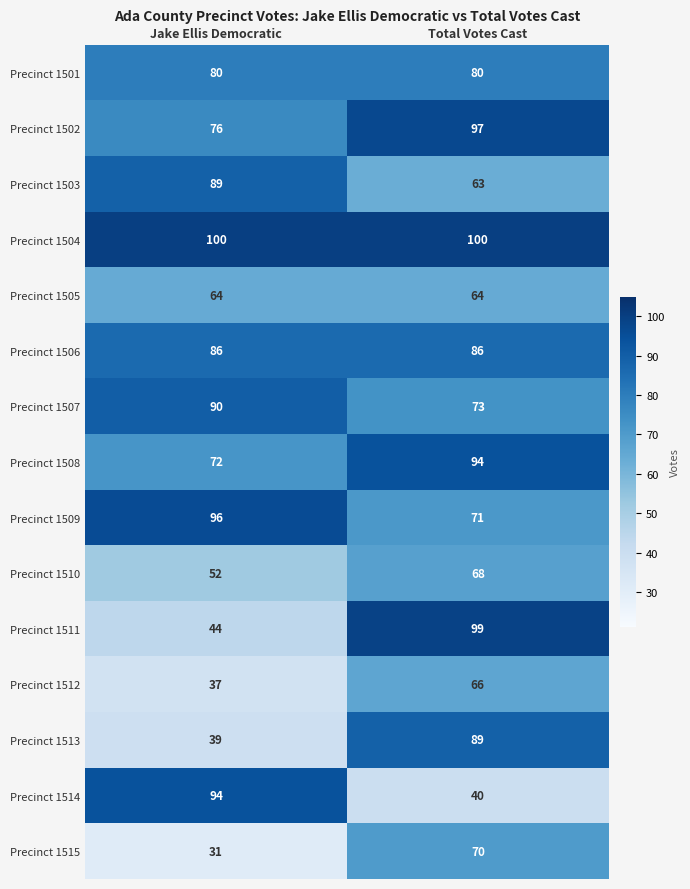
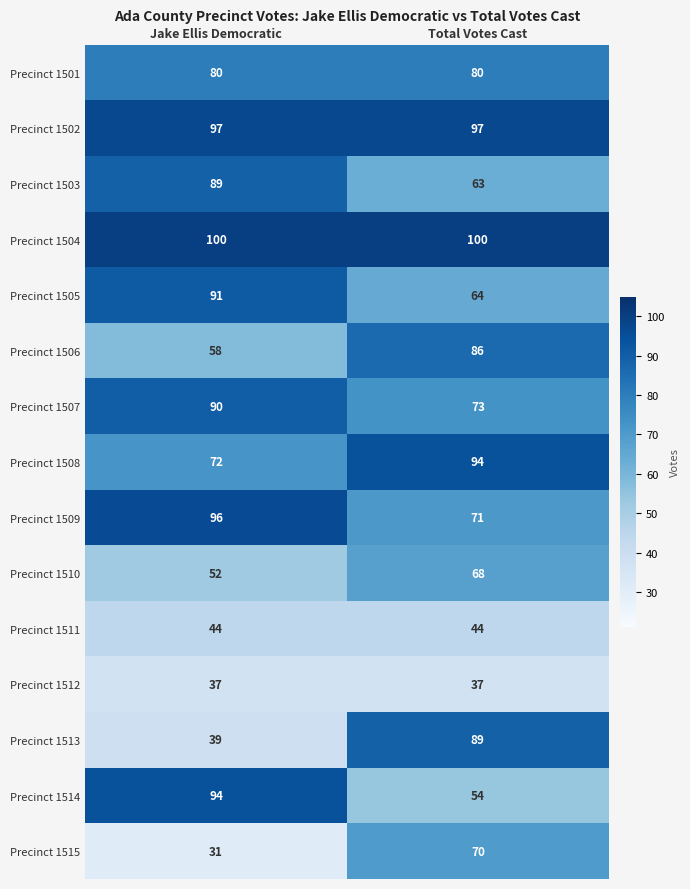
  {
    "Precinct 1501": {
      "Jake Ellis Democratic": 80,
      "Total Votes Cast": 80
    },
    "Precinct 1502": {
-     "Jake Ellis Democratic": 76,
+     "Jake Ellis Democratic": 97,
      "Total Votes Cast": 97
    },
    "Precinct 1503": {
      "Jake Ellis Democratic": 89,
      "Total Votes Cast": 63
    },
    "Precinct 1504": {
      "Jake Ellis Democratic": 100,
      "Total Votes Cast": 100
    },
    "Precinct 1505": {
-     "Jake Ellis Democratic": 64,
+     "Jake Ellis Democratic": 91,
      "Total Votes Cast": 64
    },
    "Precinct 1506": {
-     "Jake Ellis Democratic": 86,
+     "Jake Ellis Democratic": 58,
      "Total Votes Cast": 86
    },
    "Precinct 1507": {
      "Jake Ellis Democratic": 90,
      "Total Votes Cast": 73
    },
    "Precinct 1508": {
      "Jake Ellis Democratic": 72,
      "Total Votes Cast": 94
    },
    "Precinct 1509": {
      "Jake Ellis Democratic": 96,
      "Total Votes Cast": 71
    },
    "Precinct 1510": {
      "Jake Ellis Democratic": 52,
      "Total Votes Cast": 68
    },
    "Precinct 1511": {
      "Jake Ellis Democratic": 44,
-     "Total Votes Cast": 99
+     "Total Votes Cast": 44
    },
    "Precinct 1512": {
      "Jake Ellis Democratic": 37,
-     "Total Votes Cast": 66
+     "Total Votes Cast": 37
    },
    "Precinct 1513": {
      "Jake Ellis Democratic": 39,
      "Total Votes Cast": 89
    },
    "Precinct 1514": {
      "Jake Ellis Democratic": 94,
-     "Total Votes Cast": 40
+     "Total Votes Cast": 54
    },
    "Precinct 1515": {
      "Jake Ellis Democratic": 31,
      "Total Votes Cast": 70
    }
  }
